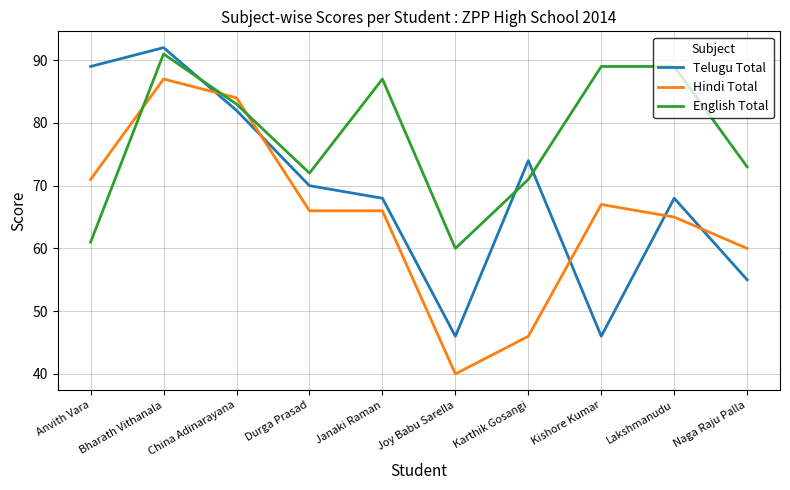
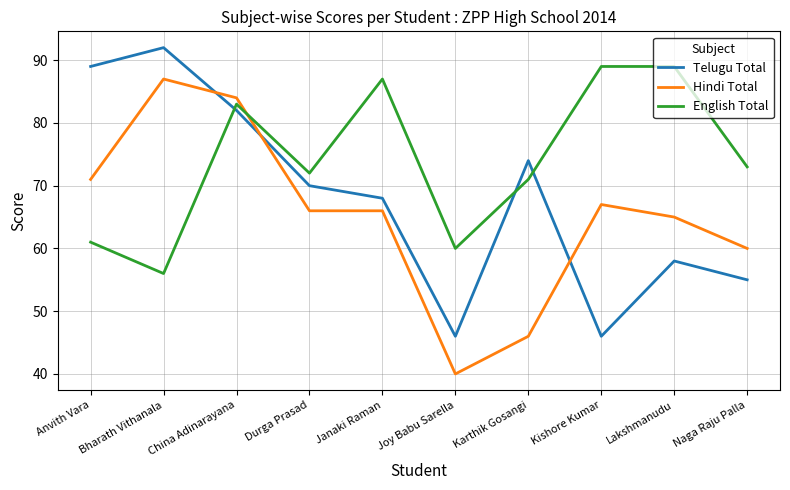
  {
    "Telugu Total": {
      "Anvith Vara": 89,
      "Bharath Vithanala": 92,
      "China Adinarayana": 82,
      "Durga Prasad": 70,
      "Janaki Raman": 68,
      "Joy Babu Sarella": 46,
      "Karthik Gosangi": 74,
      "Kishore Kumar": 46,
-     "Lakshmanudu": 68,
+     "Lakshmanudu": 58,
      "Naga Raju Palla": 55
    },
    "Hindi Total": {
      "Anvith Vara": 71,
      "Bharath Vithanala": 87,
      "China Adinarayana": 84,
      "Durga Prasad": 66,
      "Janaki Raman": 66,
      "Joy Babu Sarella": 40,
      "Karthik Gosangi": 46,
      "Kishore Kumar": 67,
      "Lakshmanudu": 65,
      "Naga Raju Palla": 60
    },
    "English Total": {
      "Anvith Vara": 61,
-     "Bharath Vithanala": 91,
+     "Bharath Vithanala": 56,
      "China Adinarayana": 83,
      "Durga Prasad": 72,
      "Janaki Raman": 87,
      "Joy Babu Sarella": 60,
      "Karthik Gosangi": 71,
      "Kishore Kumar": 89,
      "Naga Raju Palla": 73
    }
  }
